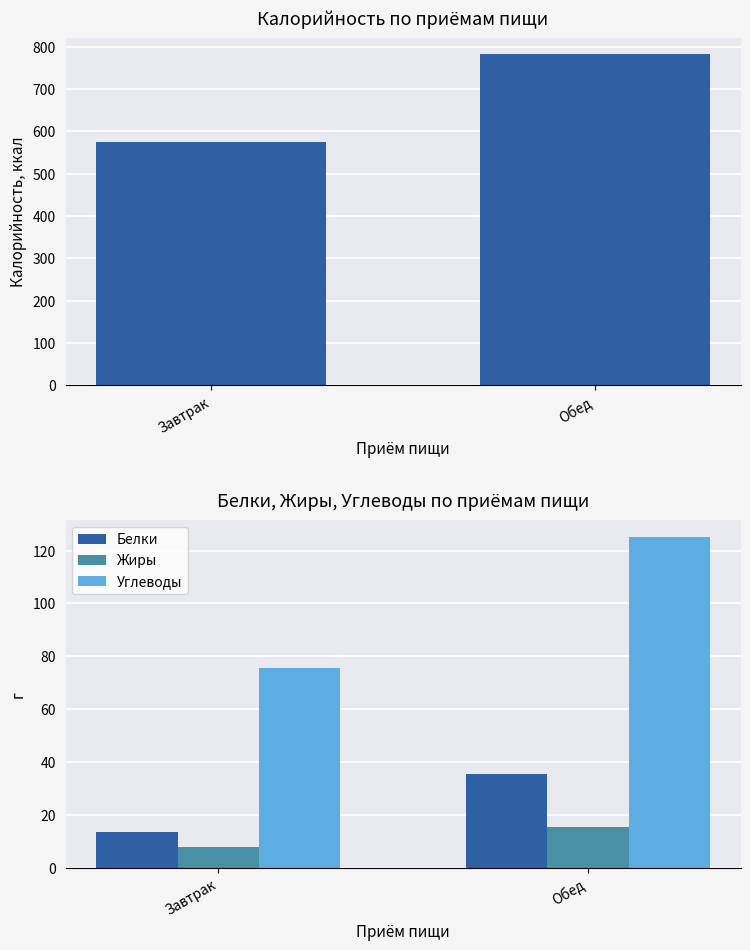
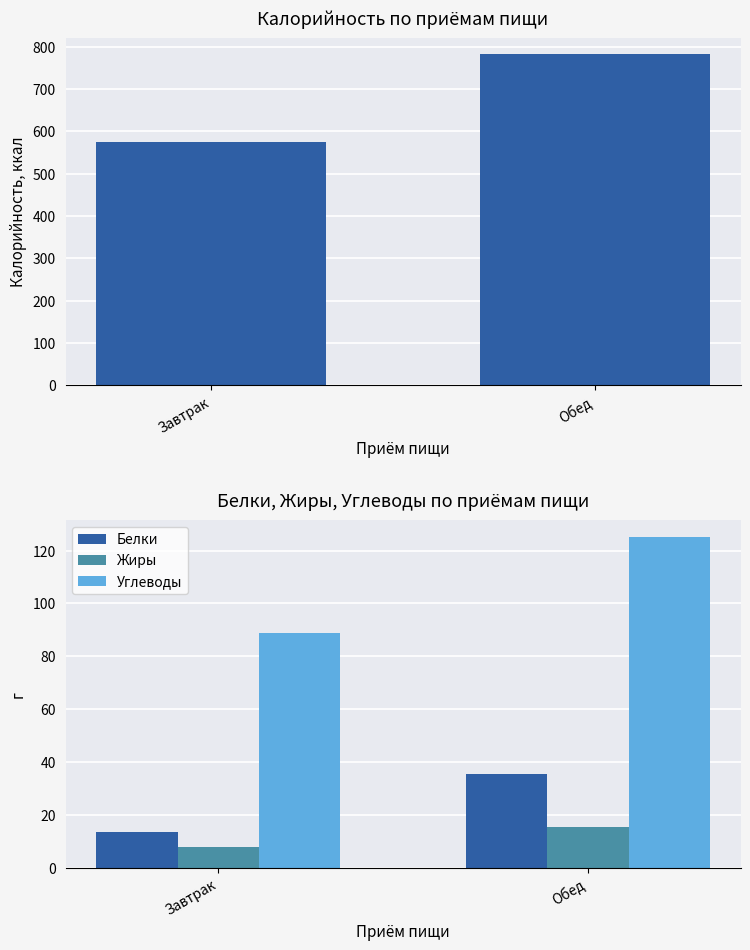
  {
    "Калорийность по приёмам пищи": {
      "Завтрак": 570,
      "Обед": 780
    },
    "Белки, Жиры, Углеводы по приёмам пищи": {
      "Углеводы": {
-       "Завтрак": 76,
+       "Завтрак": 89,
        "Обед": 125
      }
    }
  }
